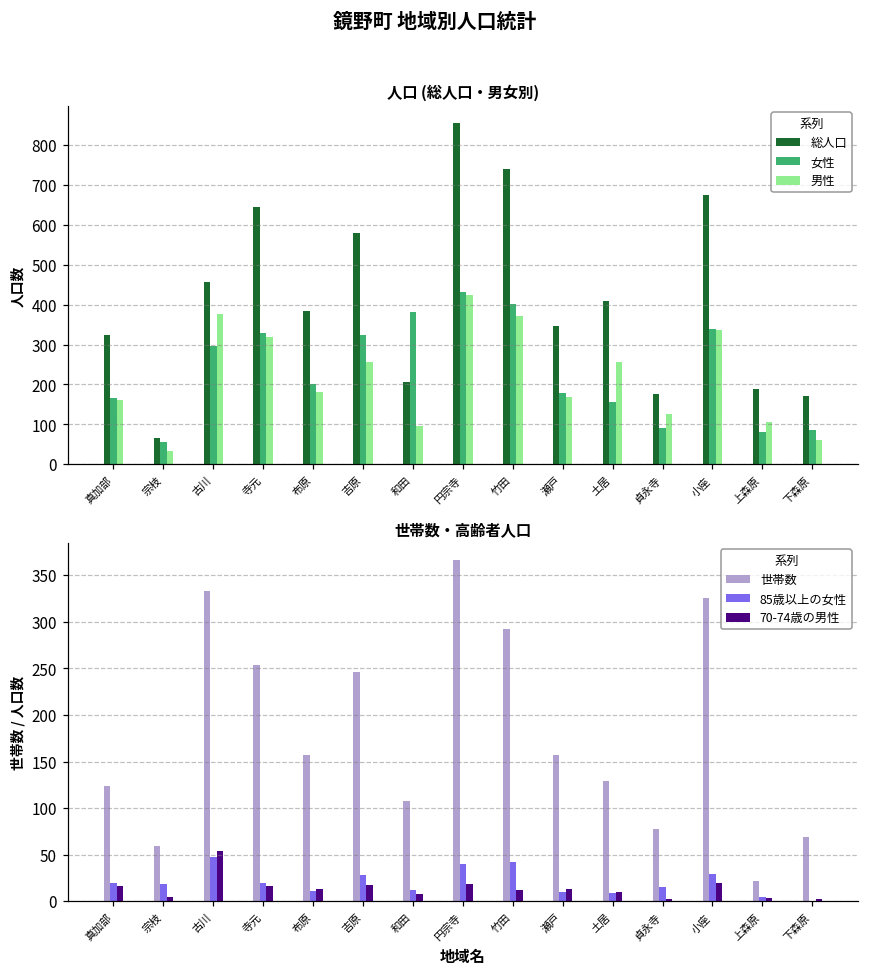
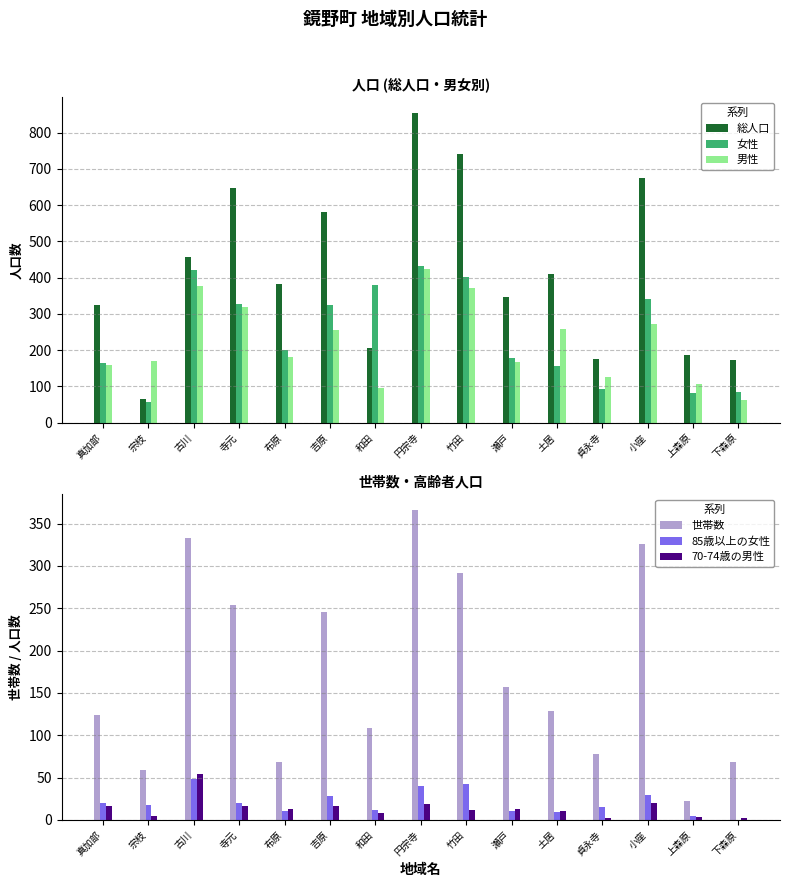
  {
    "人口 (総人口・男女別)": {
      "総人口": {
        "真加部": 330,
        "宗枝": 70,
        "古川": 460,
        "寺元": 650,
        "布原": 380,
        "吉原": 580,
        "和田": 210,
        "円宗寺": 860,
        "竹田": 740,
        "瀬戸": 350,
        "土居": 410,
        "貞永寺": 180,
        "小座": 680,
        "上森原": 190,
        "下森原": 170
      },
      "女性": {
        "真加部": 170,
        "宗枝": 60,
-       "古川": 300,
+       "古川": 420,
        "寺元": 330,
        "布原": 200,
        "吉原": 330,
        "和田": 380,
        "円宗寺": 430,
        "竹田": 400,
        "瀬戸": 180,
        "土居": 160,
        "貞永寺": 90,
        "小座": 340,
        "上森原": 80,
        "下森原": 90
      },
      "男性": {
        "真加部": 160,
-       "宗枝": 30,
+       "宗枝": 170,
        "古川": 380,
        "寺元": 320,
        "布原": 180,
        "吉原": 260,
        "和田": 100,
        "円宗寺": 420,
        "竹田": 370,
        "瀬戸": 170,
        "土居": 260,
        "貞永寺": 130,
-       "小座": 340,
+       "小座": 270,
        "上森原": 110,
        "下森原": 60
      }
    },
    "世帯数・高齢者人口": {
      "世帯数": {
        "真加部": 120,
        "宗枝": 60,
        "古川": 330,
        "寺元": 250,
-       "布原": 160,
+       "布原": 70,
        "吉原": 250,
        "和田": 110,
        "円宗寺": 370,
        "竹田": 290,
        "瀬戸": 160,
        "土居": 130,
        "貞永寺": 80,
        "小座": 330,
        "上森原": 20,
        "下森原": 70
      },
      "85歳以上の女性": {
        "真加部": 20,
        "宗枝": 20,
        "古川": 50,
        "寺元": 20,
        "布原": 10,
        "吉原": 30,
        "和田": 10,
        "円宗寺": 40,
        "竹田": 40,
        "瀬戸": 10,
        "土居": 10,
        "貞永寺": 20,
        "小座": 30,
        "上森原": 10,
        "下森原": 0
      },
      "70-74歳の男性": {
        "真加部": 20,
        "宗枝": 10,
        "古川": 50,
        "寺元": 20,
        "布原": 10,
        "吉原": 20,
        "和田": 10,
        "円宗寺": 20,
        "竹田": 10,
        "瀬戸": 10,
        "土居": 10,
        "小座": 20,
        "上森原": 0
      }
    }
  }
